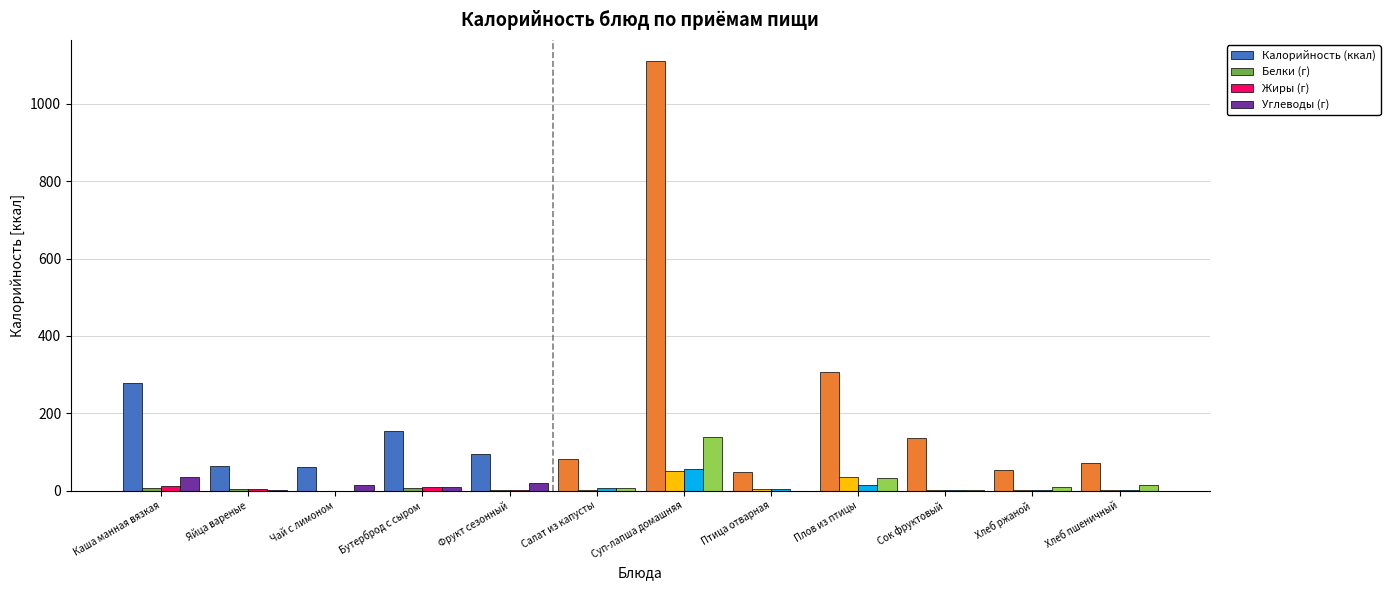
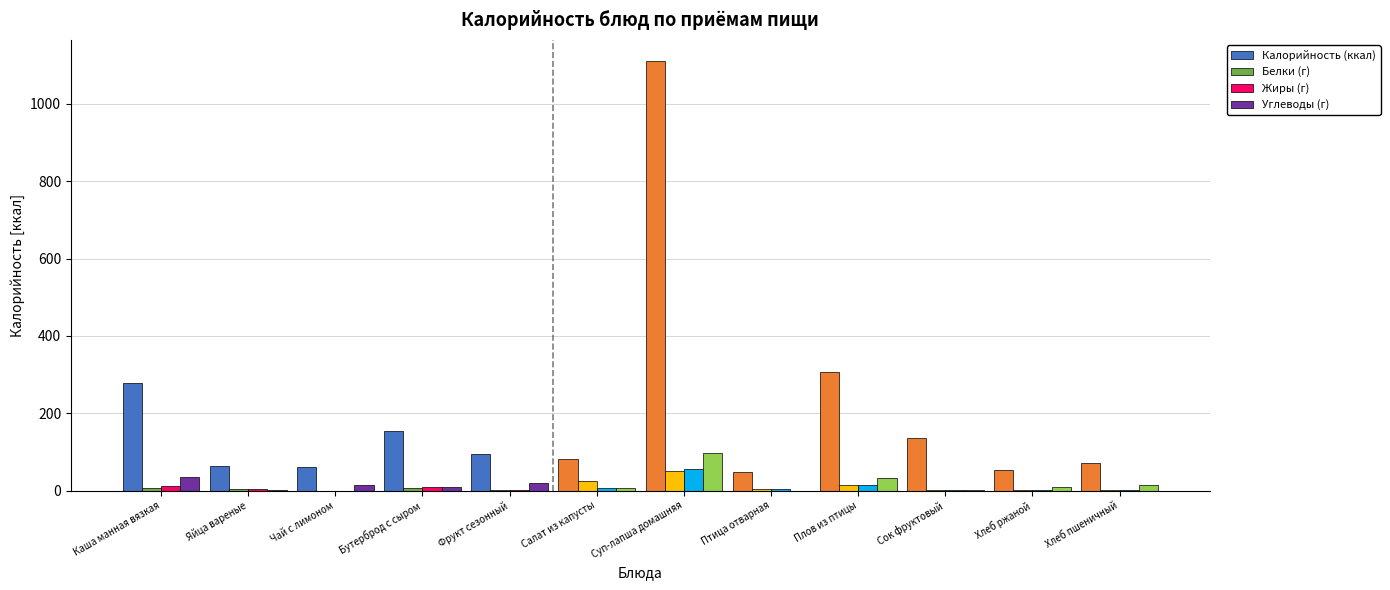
  {
    "Калорийность (ккал)": {
      "Каша манная вязкая": 280,
      "Яйца вареные": 60,
      "Чай с лимоном": 60,
      "Бутерброд с сыром": 150,
      "Фрукт сезонный": 90,
      "Салат из капусты": 80,
      "Суп-лапша домашняя": 1110,
      "Птица отварная": 50,
      "Плов из птицы": 310,
      "Сок фруктовый": 140,
      "Хлеб ржаной": 50,
      "Хлеб пшеничный": 70
    },
    "Белки (г)": {
      "Каша манная вязкая": 10,
      "Бутерброд с сыром": 10,
-     "Салат из капусты": 0,
+     "Салат из капусты": 20,
      "Суп-лапша домашняя": 50,
-     "Плов из птицы": 30
+     "Плов из птицы": 10
    },
    "Жиры (г)": {
      "Каша манная вязкая": 10,
      "Чай с лимоном": 0,
      "Бутерброд с сыром": 10,
      "Суп-лапша домашняя": 60,
      "Плов из птицы": 10
    },
    "Углеводы (г)": {
      "Каша манная вязкая": 40,
      "Чай с лимоном": 20,
      "Бутерброд с сыром": 10,
      "Фрукт сезонный": 20,
-     "Суп-лапша домашняя": 140,
+     "Суп-лапша домашняя": 100,
      "Плов из птицы": 30,
      "Хлеб ржаной": 10,
      "Хлеб пшеничный": 10
    }
  }
